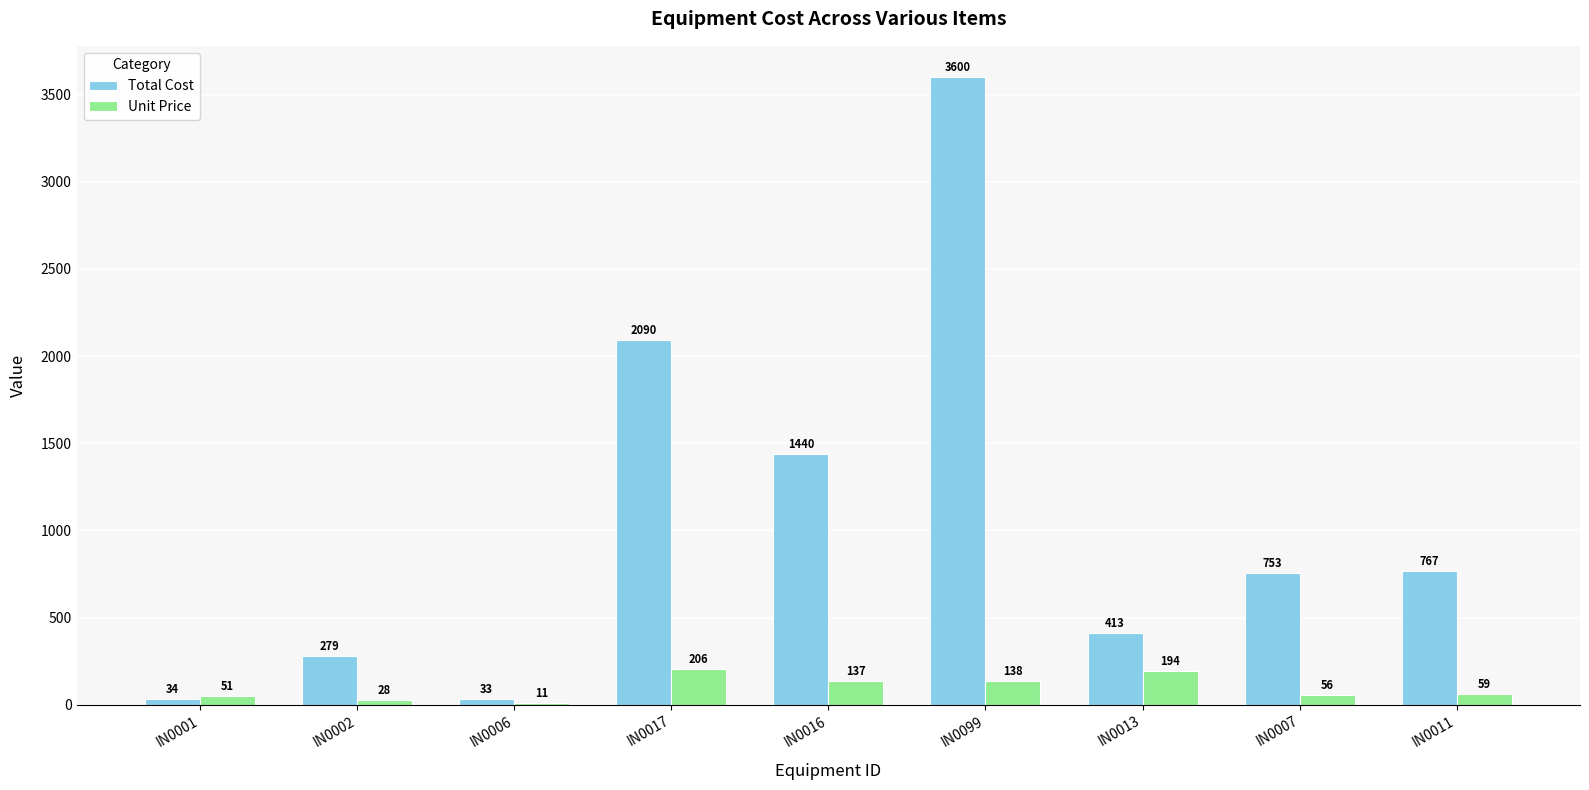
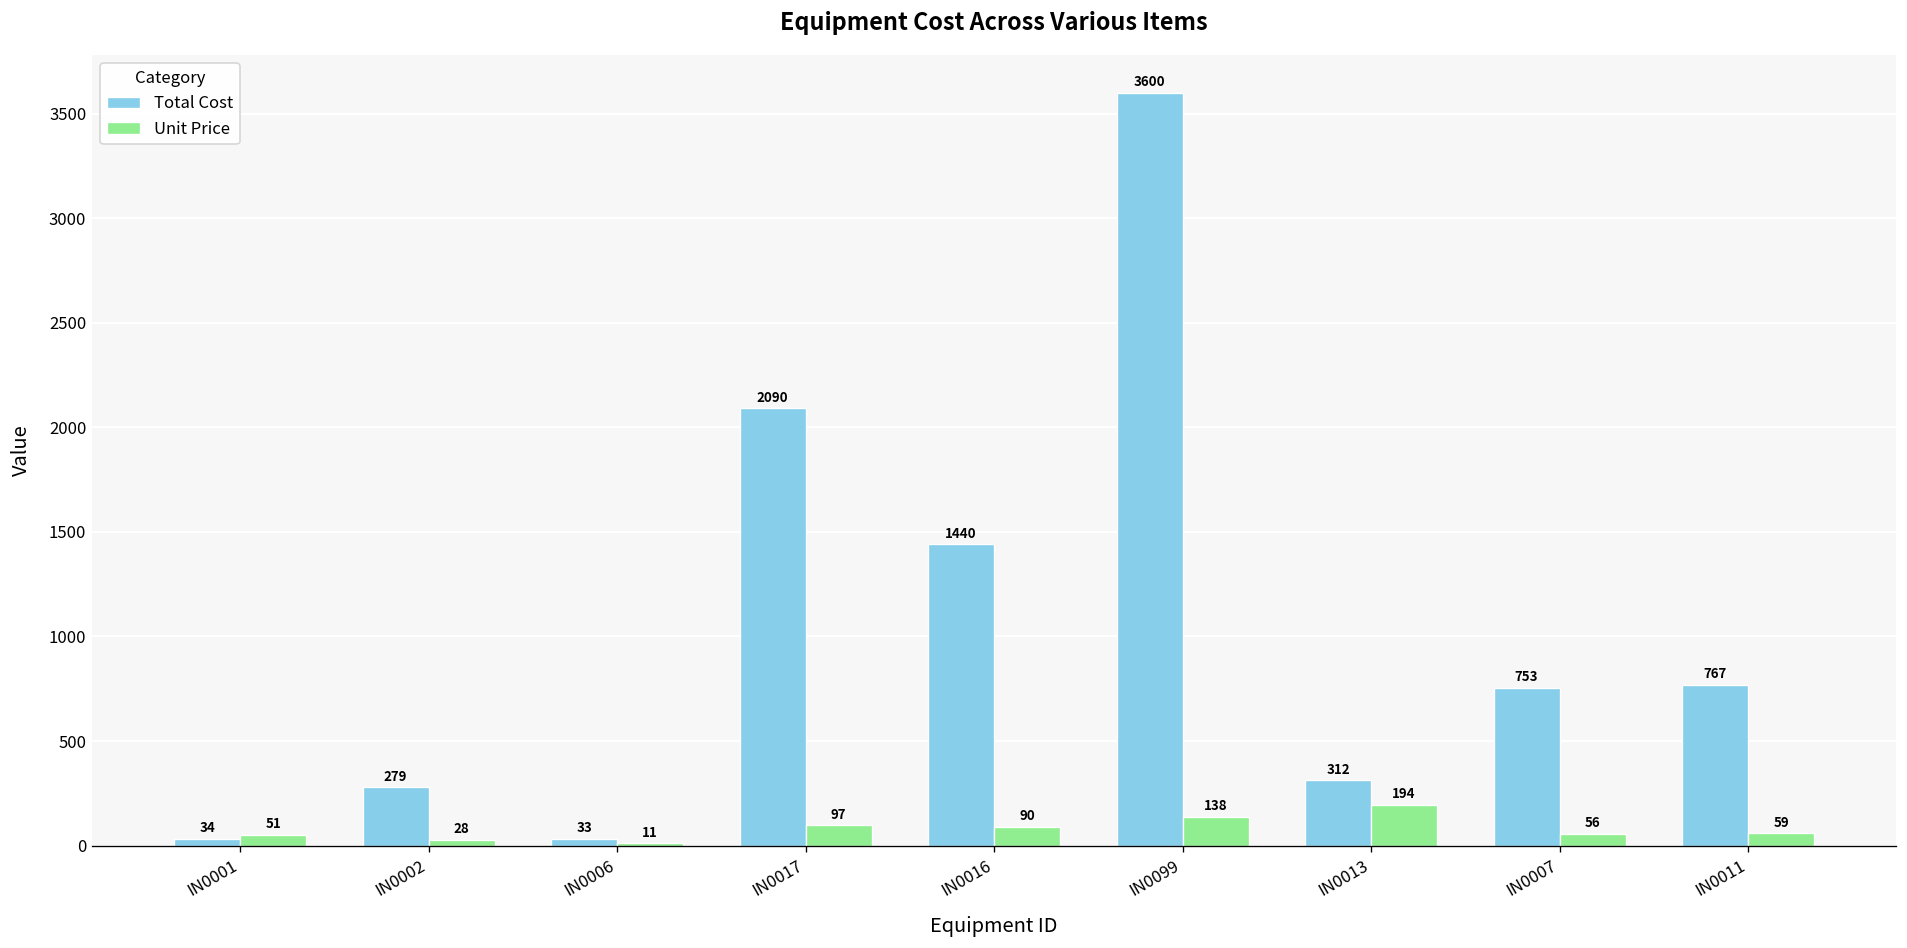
  {
    "Total Cost": {
      "IN0001": 34,
      "IN0002": 279,
      "IN0006": 33,
      "IN0017": 2090,
      "IN0016": 1440,
      "IN0099": 3600,
-     "IN0013": 413,
+     "IN0013": 312,
      "IN0007": 753,
      "IN0011": 767
    },
    "Unit Price": {
      "IN0001": 51,
      "IN0002": 28,
      "IN0006": 11,
-     "IN0017": 206,
-     "IN0016": 137,
+     "IN0017": 97,
+     "IN0016": 90,
      "IN0099": 138,
      "IN0013": 194,
      "IN0007": 56,
      "IN0011": 59
    }
  }
